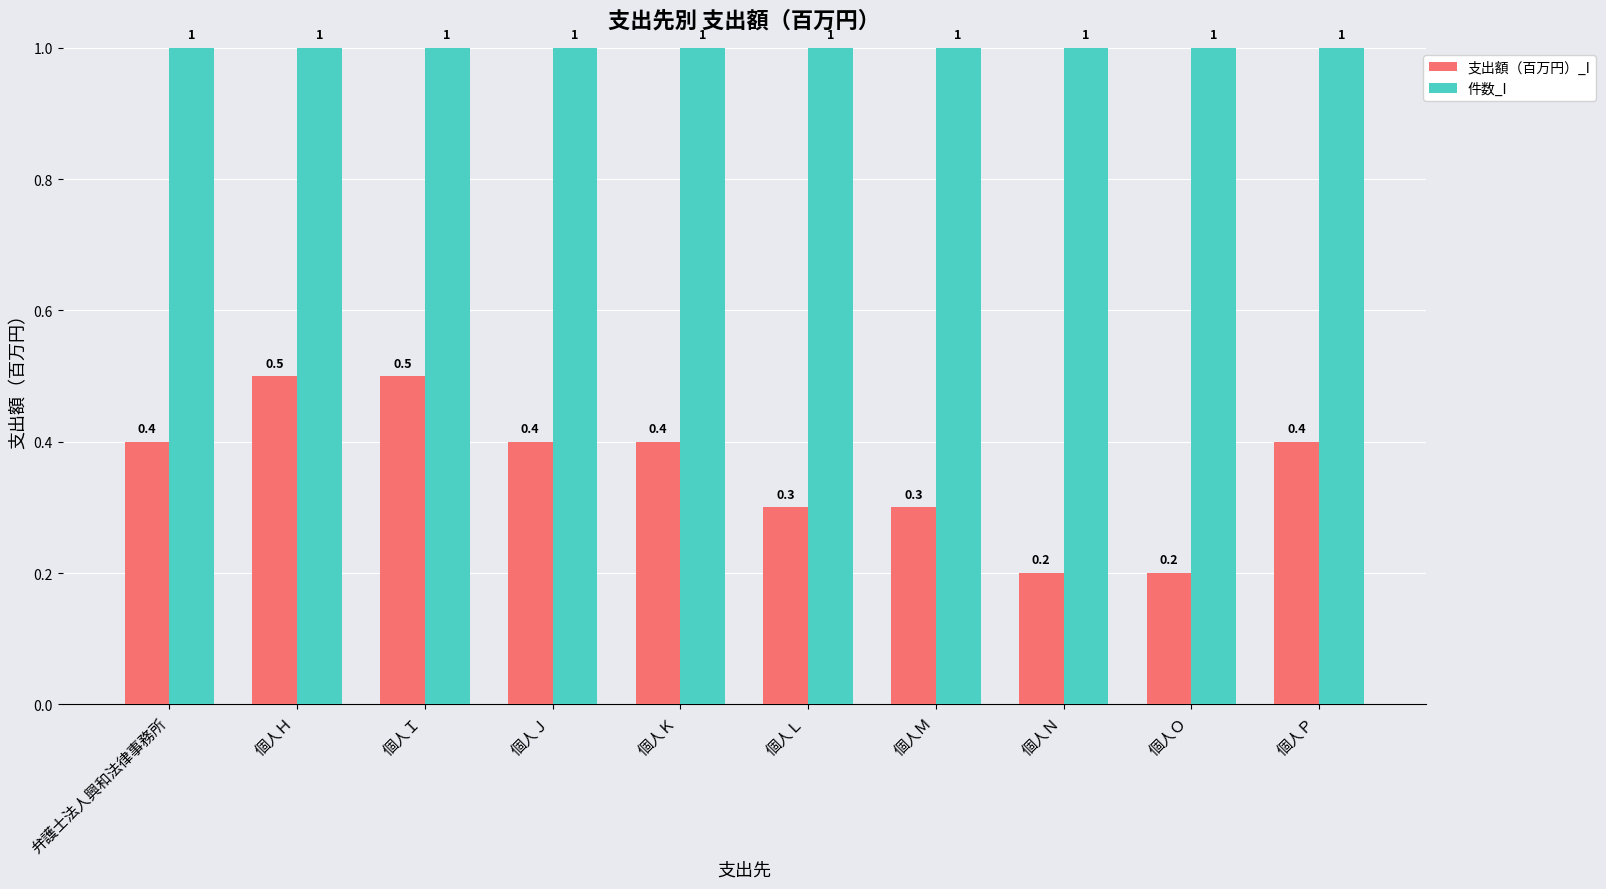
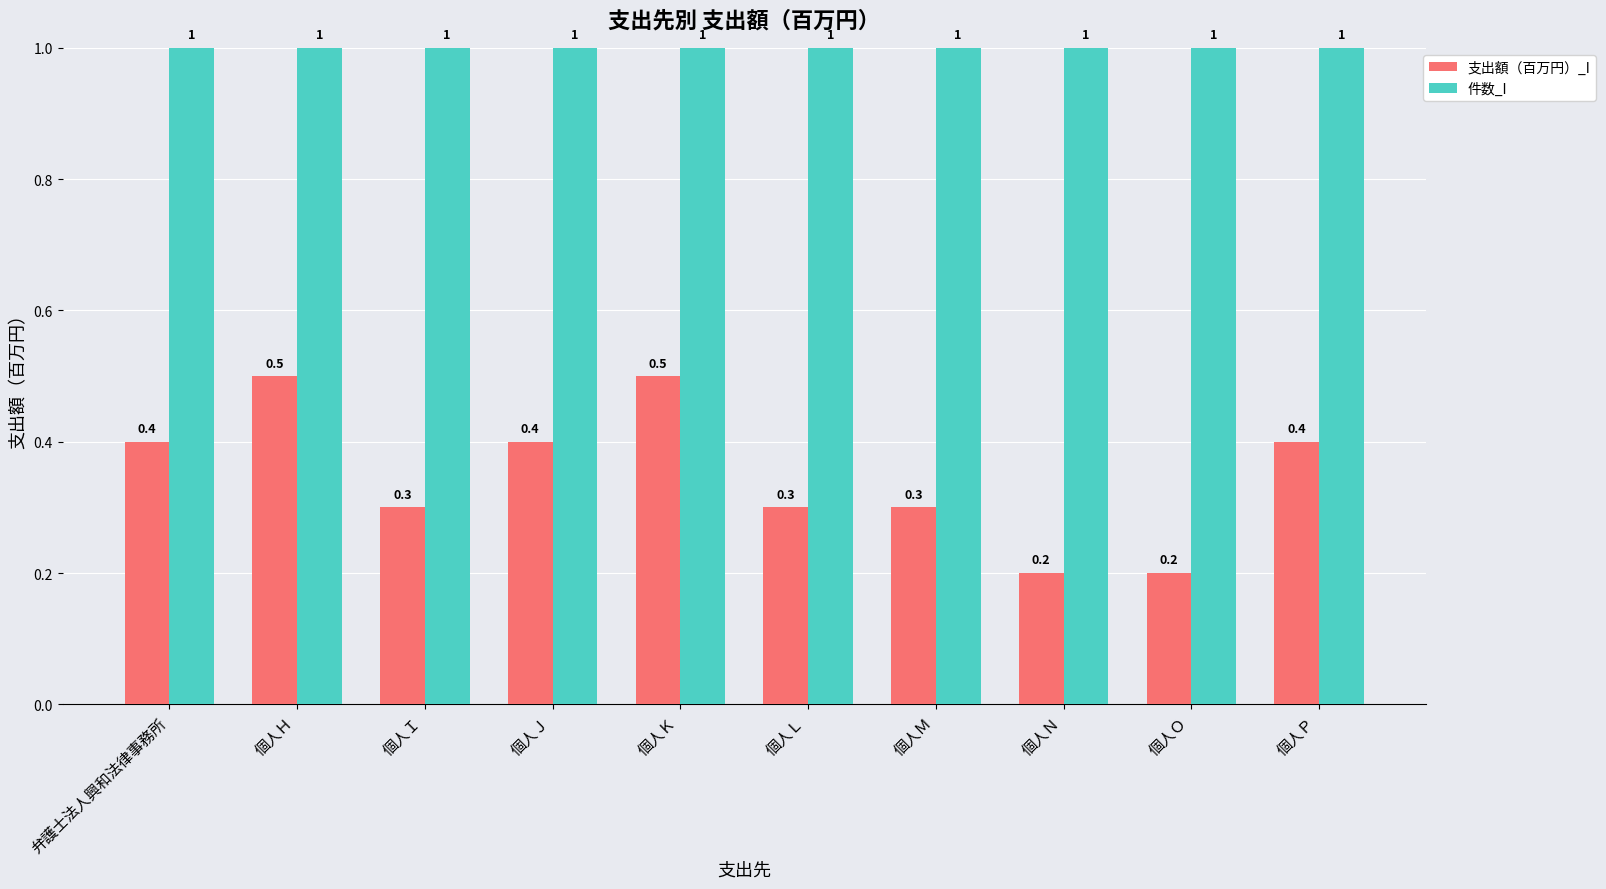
  {
    "支出額（百万円）_I": {
      "弁護士法人興和法律事務所": 0.4,
      "個人Ｈ": 0.5,
-     "個人Ｉ": 0.5,
+     "個人Ｉ": 0.3,
      "個人Ｊ": 0.4,
-     "個人Ｋ": 0.4,
+     "個人Ｋ": 0.5,
      "個人Ｌ": 0.3,
      "個人Ｍ": 0.3,
      "個人Ｎ": 0.2,
      "個人Ｏ": 0.2,
      "個人Ｐ": 0.4
    },
    "件数_I": {
      "弁護士法人興和法律事務所": 1,
      "個人Ｈ": 1,
      "個人Ｉ": 1,
      "個人Ｊ": 1,
      "個人Ｋ": 1,
      "個人Ｌ": 1,
      "個人Ｍ": 1,
      "個人Ｎ": 1,
      "個人Ｏ": 1,
      "個人Ｐ": 1
    }
  }
